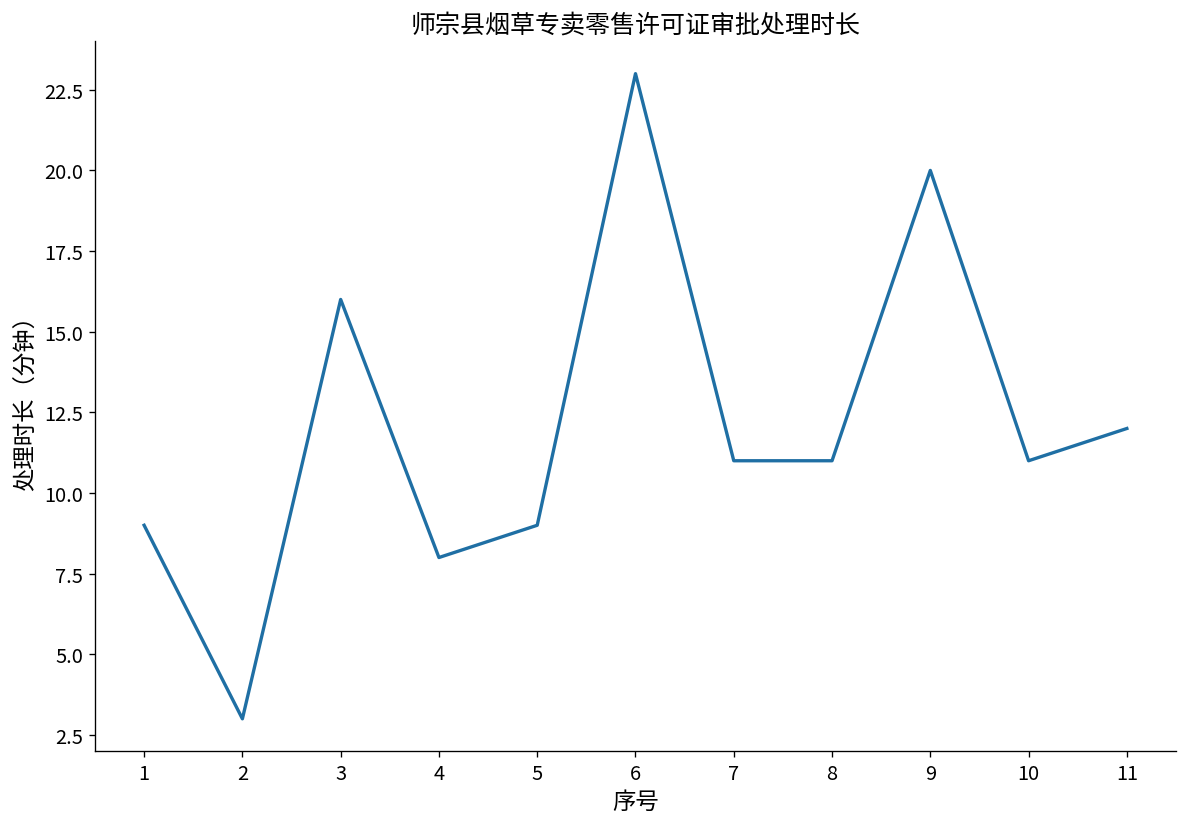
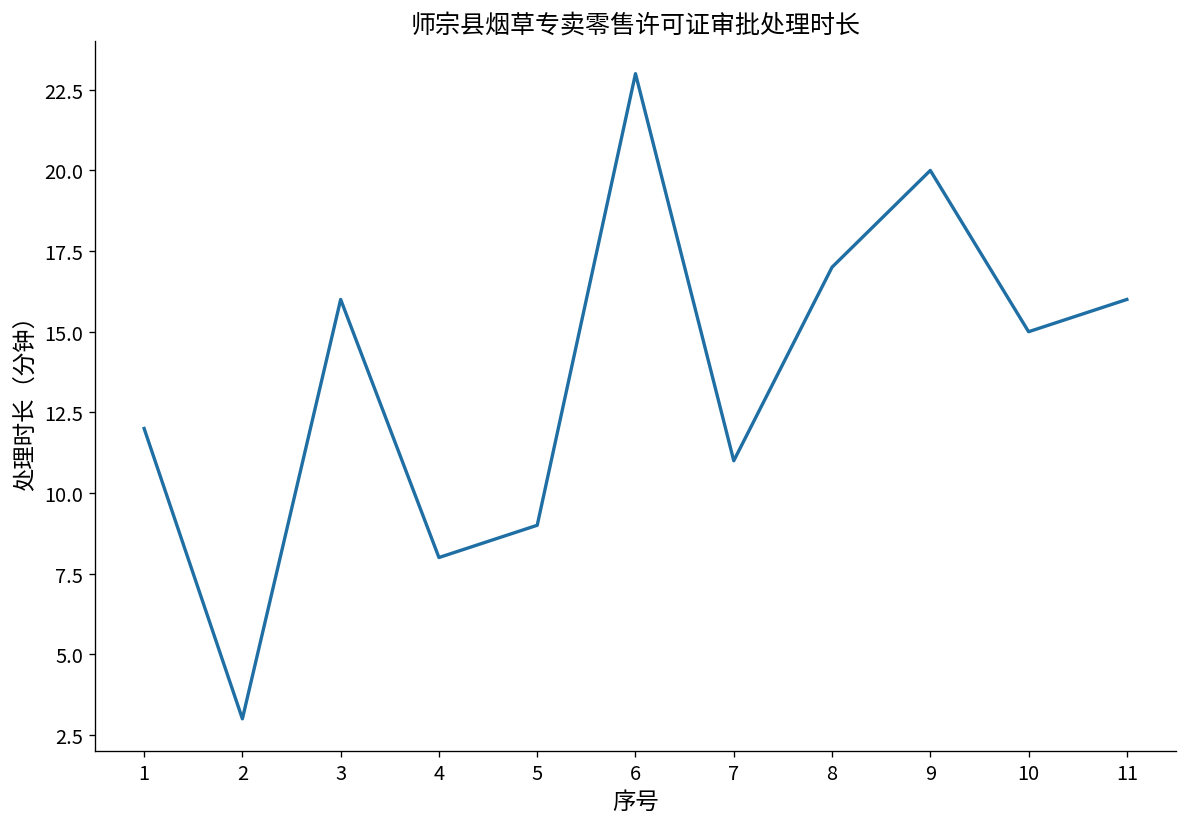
  {
-   "1": 9,
+   "1": 12,
    "2": 3,
    "3": 16,
    "4": 8,
    "5": 9,
    "6": 23,
    "7": 11,
-   "8": 11,
+   "8": 17,
    "9": 20,
-   "10": 11,
-   "11": 12
+   "10": 15,
+   "11": 16
  }
